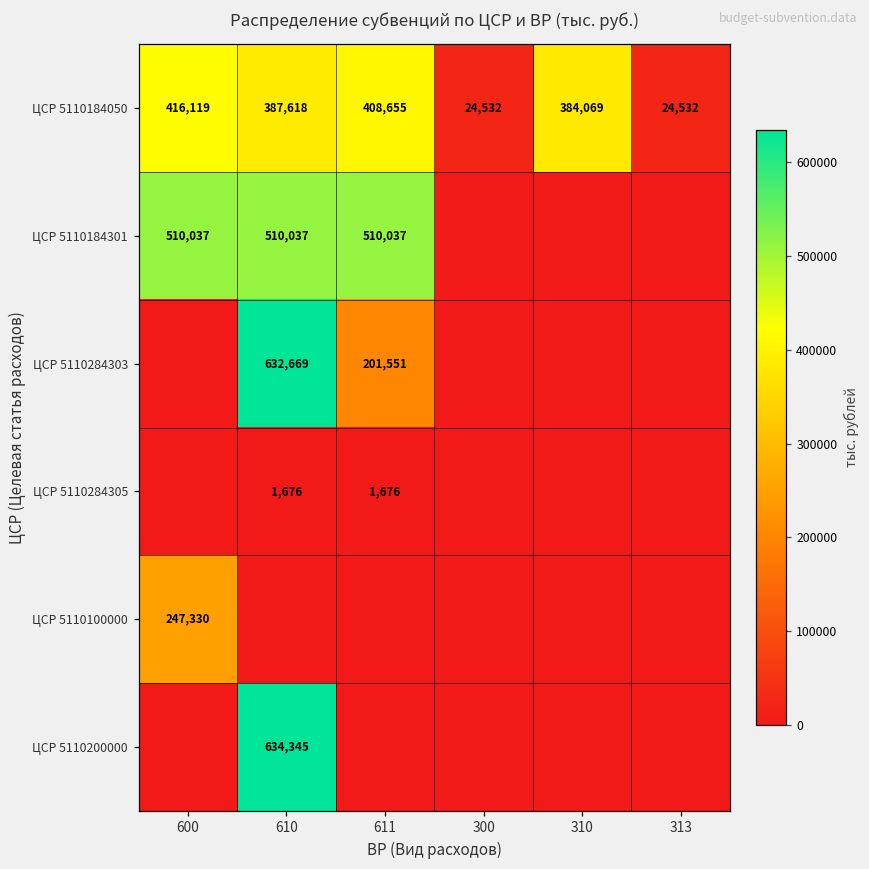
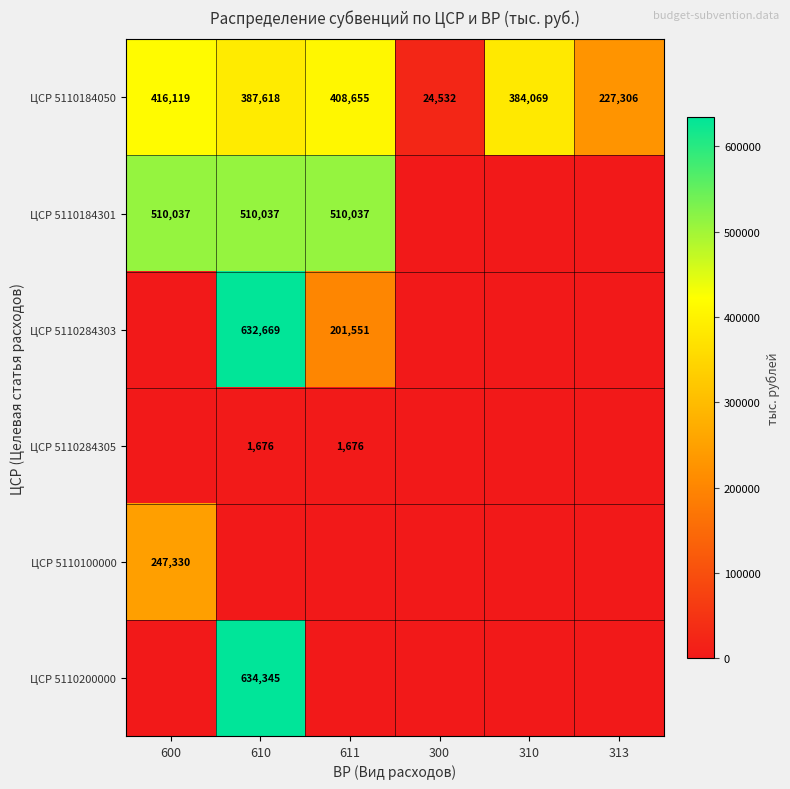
  {
    "ЦСР 5110184050": {
      "600": "416,119",
      "610": "387,618",
      "611": "408,655",
      "300": "24,532",
      "310": "384,069",
-     "313": "24,532"
+     "313": "227,306"
    },
    "ЦСР 5110184301": {
      "600": "510,037",
      "610": "510,037",
      "611": "510,037"
    },
    "ЦСР 5110284303": {
      "610": "632,669",
      "611": "201,551"
    },
    "ЦСР 5110284305": {
      "610": "1,676",
      "611": "1,676"
    },
    "ЦСР 5110100000": {
      "600": "247,330"
    },
    "ЦСР 5110200000": {
      "610": "634,345"
    }
  }
